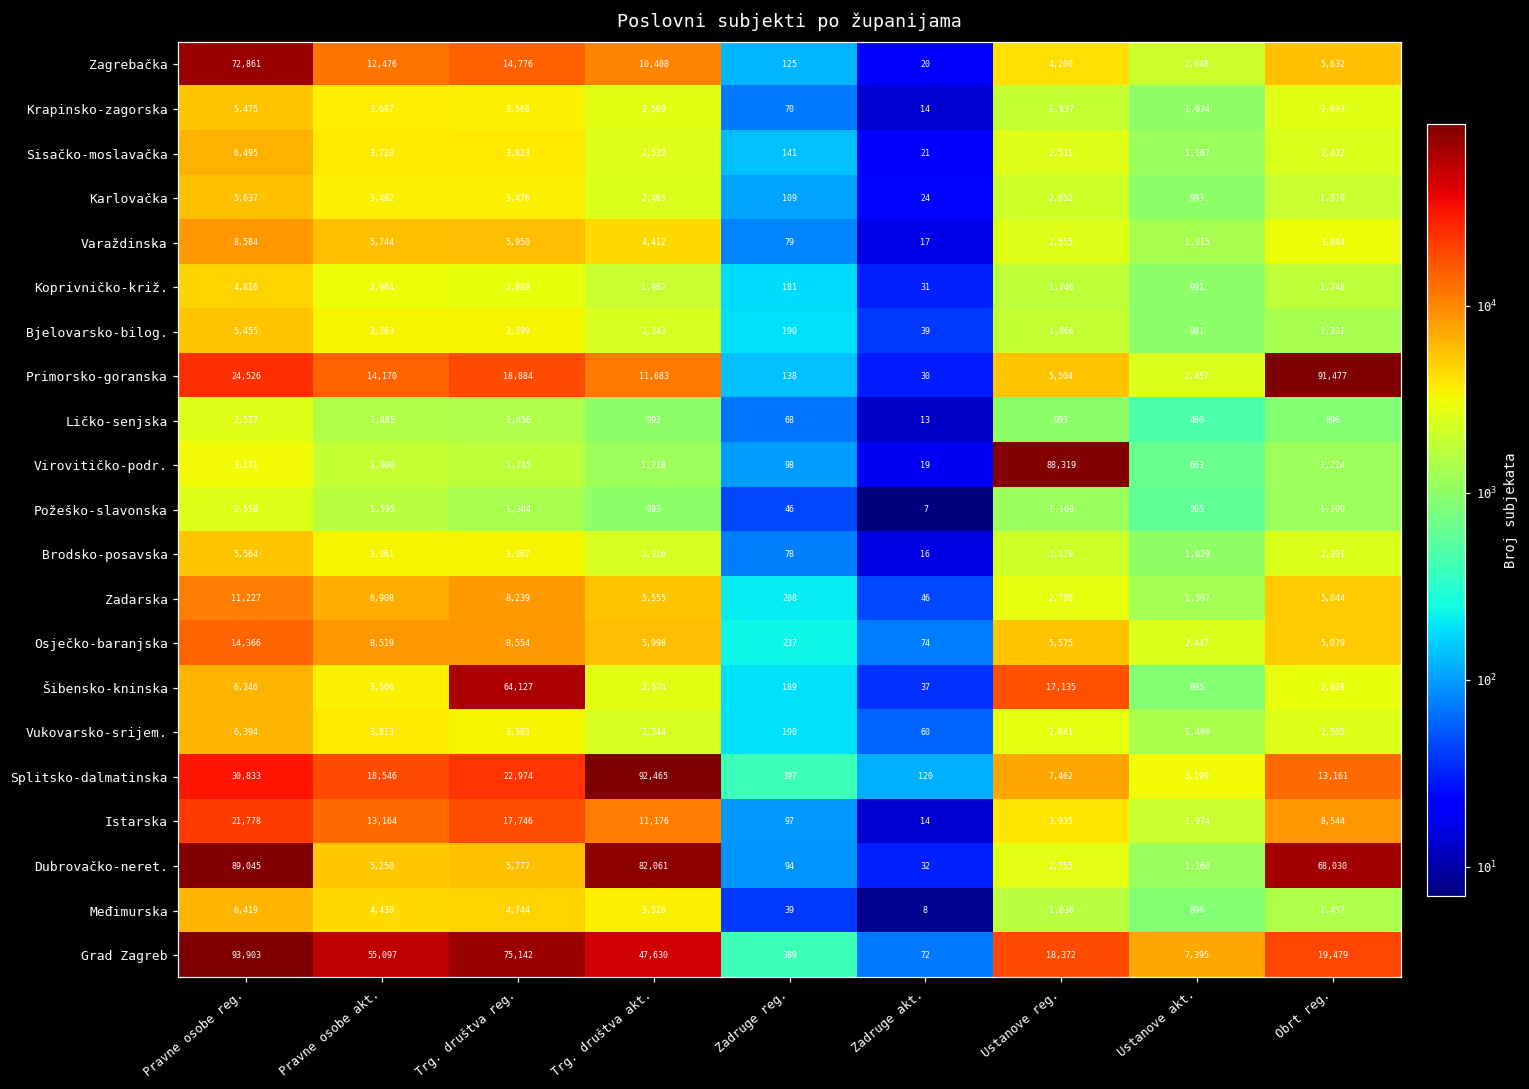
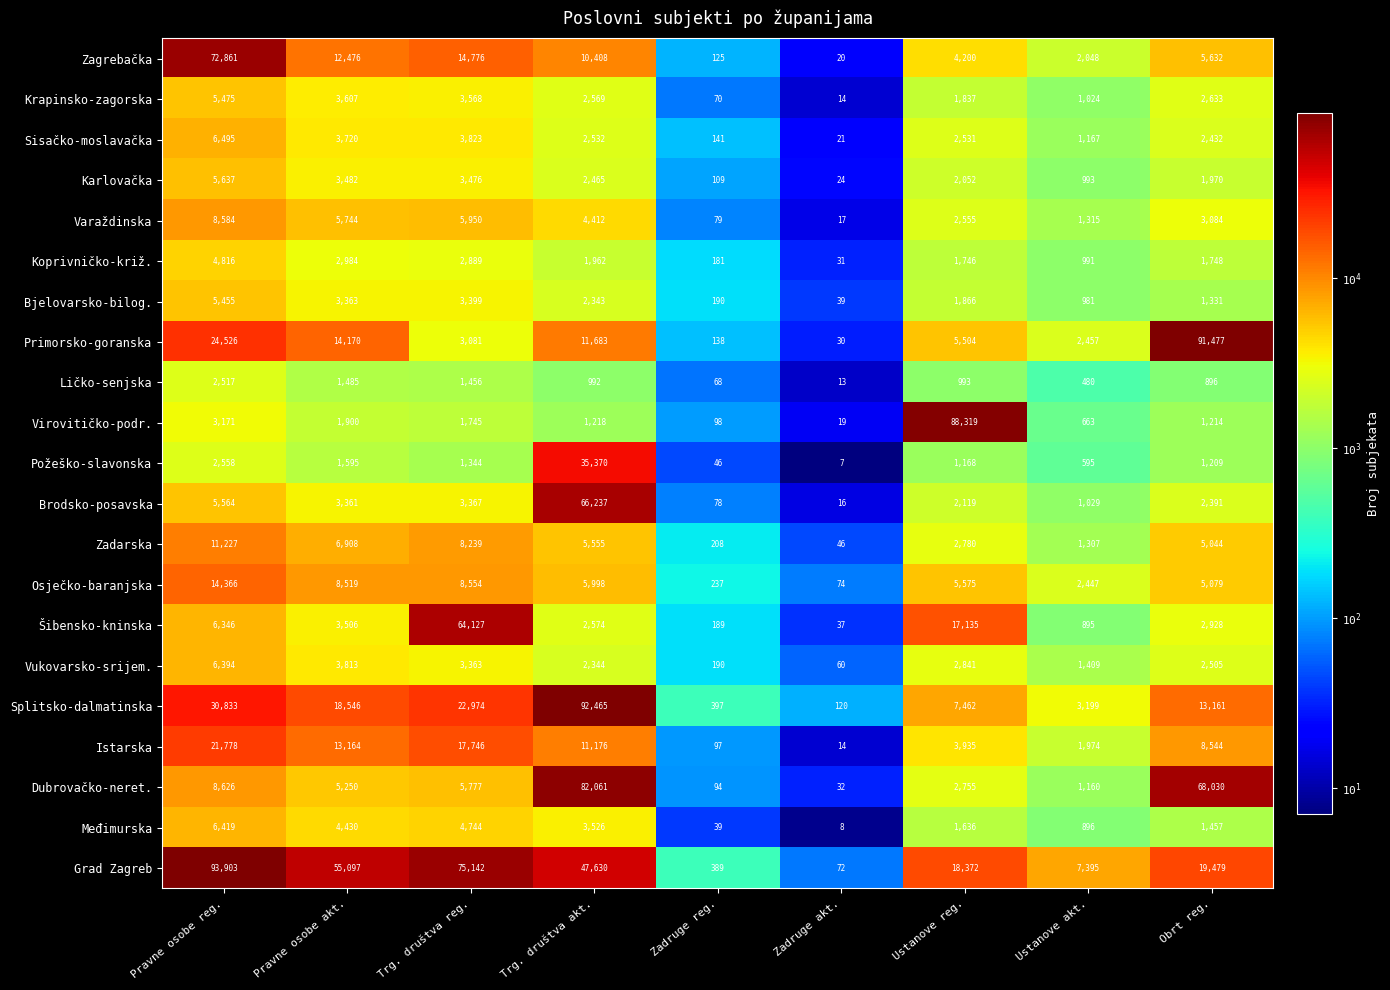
  {
    "Zagrebačka": {
      "Pravne osobe reg.": "72,861",
      "Pravne osobe akt.": "12,476",
      "Trg. društva reg.": "14,776",
      "Trg. društva akt.": "10,408",
      "Zadruge reg.": "125",
      "Zadruge akt.": "20",
      "Ustanove reg.": "4,200",
      "Ustanove akt.": "2,048",
      "Obrt reg.": "5,632"
    },
    "Krapinsko-zagorska": {
      "Pravne osobe reg.": "5,475",
      "Pravne osobe akt.": "3,607",
      "Trg. društva reg.": "3,568",
      "Trg. društva akt.": "2,569",
      "Zadruge reg.": "70",
      "Zadruge akt.": "14",
      "Ustanove reg.": "1,837",
      "Ustanove akt.": "1,024",
      "Obrt reg.": "2,633"
    },
    "Sisačko-moslavačka": {
      "Pravne osobe reg.": "6,495",
      "Pravne osobe akt.": "3,720",
      "Trg. društva reg.": "3,823",
      "Trg. društva akt.": "2,532",
      "Zadruge reg.": "141",
      "Zadruge akt.": "21",
      "Ustanove reg.": "2,531",
      "Ustanove akt.": "1,167",
      "Obrt reg.": "2,432"
    },
    "Karlovačka": {
      "Pravne osobe reg.": "5,637",
      "Pravne osobe akt.": "3,482",
      "Trg. društva reg.": "3,476",
      "Trg. društva akt.": "2,465",
      "Zadruge reg.": "109",
      "Zadruge akt.": "24",
      "Ustanove reg.": "2,052",
      "Ustanove akt.": "993",
      "Obrt reg.": "1,970"
    },
    "Varaždinska": {
      "Pravne osobe reg.": "8,584",
      "Pravne osobe akt.": "5,744",
      "Trg. društva reg.": "5,950",
      "Trg. društva akt.": "4,412",
      "Zadruge reg.": "79",
      "Zadruge akt.": "17",
      "Ustanove reg.": "2,555",
      "Ustanove akt.": "1,315",
      "Obrt reg.": "3,084"
    },
    "Koprivničko-križ.": {
      "Pravne osobe reg.": "4,816",
      "Pravne osobe akt.": "2,984",
      "Trg. društva reg.": "2,889",
      "Trg. društva akt.": "1,962",
      "Zadruge reg.": "181",
      "Zadruge akt.": "31",
      "Ustanove reg.": "1,746",
      "Ustanove akt.": "991",
      "Obrt reg.": "1,748"
    },
    "Bjelovarsko-bilog.": {
      "Pravne osobe reg.": "5,455",
      "Pravne osobe akt.": "3,363",
      "Trg. društva reg.": "3,399",
      "Trg. društva akt.": "2,343",
      "Zadruge reg.": "190",
      "Zadruge akt.": "39",
      "Ustanove reg.": "1,866",
      "Ustanove akt.": "981",
      "Obrt reg.": "1,331"
    },
    "Primorsko-goranska": {
      "Pravne osobe reg.": "24,526",
      "Pravne osobe akt.": "14,170",
-     "Trg. društva reg.": "18,884",
+     "Trg. društva reg.": "3,081",
      "Trg. društva akt.": "11,683",
      "Zadruge reg.": "138",
      "Zadruge akt.": "30",
      "Ustanove reg.": "5,504",
      "Ustanove akt.": "2,457",
      "Obrt reg.": "91,477"
    },
    "Ličko-senjska": {
      "Pravne osobe reg.": "2,517",
      "Pravne osobe akt.": "1,485",
      "Trg. društva reg.": "1,456",
      "Trg. društva akt.": "992",
      "Zadruge reg.": "68",
      "Zadruge akt.": "13",
      "Ustanove reg.": "993",
      "Ustanove akt.": "480",
      "Obrt reg.": "896"
    },
    "Virovitičko-podr.": {
      "Pravne osobe reg.": "3,171",
      "Pravne osobe akt.": "1,900",
      "Trg. društva reg.": "1,745",
      "Trg. društva akt.": "1,218",
      "Zadruge reg.": "98",
      "Zadruge akt.": "19",
      "Ustanove reg.": "88,319",
      "Ustanove akt.": "663",
      "Obrt reg.": "1,214"
    },
    "Požeško-slavonska": {
      "Pravne osobe reg.": "2,558",
      "Pravne osobe akt.": "1,595",
      "Trg. društva reg.": "1,344",
-     "Trg. društva akt.": "993",
+     "Trg. društva akt.": "35,370",
      "Zadruge reg.": "46",
      "Zadruge akt.": "7",
      "Ustanove reg.": "1,168",
      "Ustanove akt.": "595",
      "Obrt reg.": "1,209"
    },
    "Brodsko-posavska": {
      "Pravne osobe reg.": "5,564",
      "Pravne osobe akt.": "3,361",
      "Trg. društva reg.": "3,367",
-     "Trg. društva akt.": "2,316",
+     "Trg. društva akt.": "66,237",
      "Zadruge reg.": "78",
      "Zadruge akt.": "16",
      "Ustanove reg.": "2,119",
      "Ustanove akt.": "1,029",
      "Obrt reg.": "2,391"
    },
    "Zadarska": {
      "Pravne osobe reg.": "11,227",
      "Pravne osobe akt.": "6,908",
      "Trg. društva reg.": "8,239",
      "Trg. društva akt.": "5,555",
      "Zadruge reg.": "208",
      "Zadruge akt.": "46",
      "Ustanove reg.": "2,780",
      "Ustanove akt.": "1,307",
      "Obrt reg.": "5,044"
    },
    "Osječko-baranjska": {
      "Pravne osobe reg.": "14,366",
      "Pravne osobe akt.": "8,519",
      "Trg. društva reg.": "8,554",
      "Trg. društva akt.": "5,998",
      "Zadruge reg.": "237",
      "Zadruge akt.": "74",
      "Ustanove reg.": "5,575",
      "Ustanove akt.": "2,447",
      "Obrt reg.": "5,079"
    },
    "Šibensko-kninska": {
      "Pravne osobe reg.": "6,346",
      "Pravne osobe akt.": "3,506",
      "Trg. društva reg.": "64,127",
      "Trg. društva akt.": "2,574",
      "Zadruge reg.": "189",
      "Zadruge akt.": "37",
      "Ustanove reg.": "17,135",
      "Ustanove akt.": "895",
      "Obrt reg.": "2,928"
    },
    "Vukovarsko-srijem.": {
      "Pravne osobe reg.": "6,394",
      "Pravne osobe akt.": "3,813",
      "Trg. društva reg.": "3,363",
      "Trg. društva akt.": "2,344",
      "Zadruge reg.": "190",
      "Zadruge akt.": "60",
      "Ustanove reg.": "2,841",
      "Ustanove akt.": "1,409",
      "Obrt reg.": "2,505"
    },
    "Splitsko-dalmatinska": {
      "Pravne osobe reg.": "30,833",
      "Pravne osobe akt.": "18,546",
      "Trg. društva reg.": "22,974",
      "Trg. društva akt.": "92,465",
      "Zadruge reg.": "397",
      "Zadruge akt.": "120",
      "Ustanove reg.": "7,462",
      "Ustanove akt.": "3,199",
      "Obrt reg.": "13,161"
    },
    "Istarska": {
      "Pravne osobe reg.": "21,778",
      "Pravne osobe akt.": "13,164",
      "Trg. društva reg.": "17,746",
      "Trg. društva akt.": "11,176",
      "Zadruge reg.": "97",
      "Zadruge akt.": "14",
      "Ustanove reg.": "3,935",
      "Ustanove akt.": "1,974",
      "Obrt reg.": "8,544"
    },
    "Dubrovačko-neret.": {
-     "Pravne osobe reg.": "89,045",
+     "Pravne osobe reg.": "8,626",
      "Pravne osobe akt.": "5,250",
      "Trg. društva reg.": "5,777",
      "Trg. društva akt.": "82,061",
      "Zadruge reg.": "94",
      "Zadruge akt.": "32",
      "Ustanove reg.": "2,755",
      "Ustanove akt.": "1,160",
      "Obrt reg.": "68,030"
    },
    "Međimurska": {
      "Pravne osobe reg.": "6,419",
      "Pravne osobe akt.": "4,430",
      "Trg. društva reg.": "4,744",
      "Trg. društva akt.": "3,526",
      "Zadruge reg.": "39",
      "Zadruge akt.": "8",
      "Ustanove reg.": "1,636",
      "Ustanove akt.": "896",
      "Obrt reg.": "1,457"
    },
    "Grad Zagreb": {
      "Pravne osobe reg.": "93,903",
      "Pravne osobe akt.": "55,097",
      "Trg. društva reg.": "75,142",
      "Trg. društva akt.": "47,630",
      "Zadruge reg.": "389",
      "Zadruge akt.": "72",
      "Ustanove reg.": "18,372",
      "Ustanove akt.": "7,395",
      "Obrt reg.": "19,479"
    }
  }
